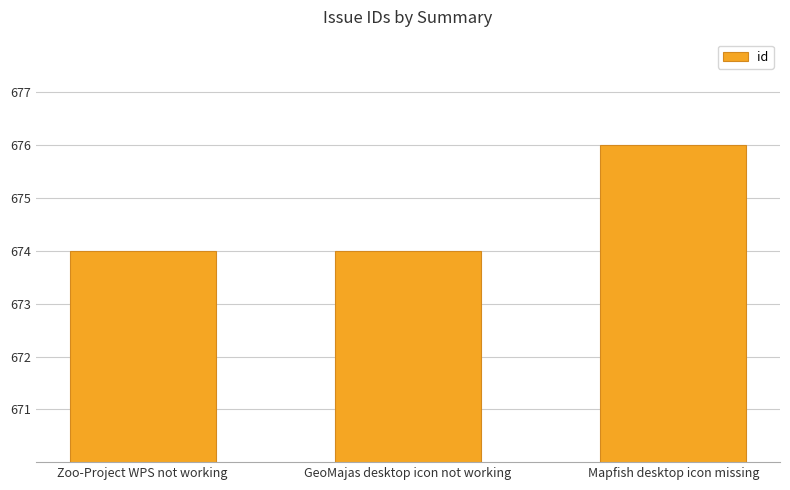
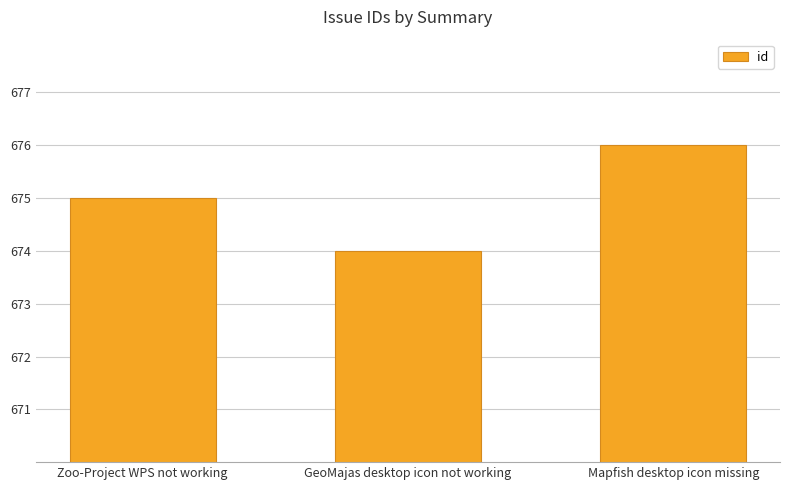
  {
-   "Zoo-Project WPS not working": 674,
+   "Zoo-Project WPS not working": 675,
    "GeoMajas desktop icon not working": 674,
    "Mapfish desktop icon missing": 676
  }
